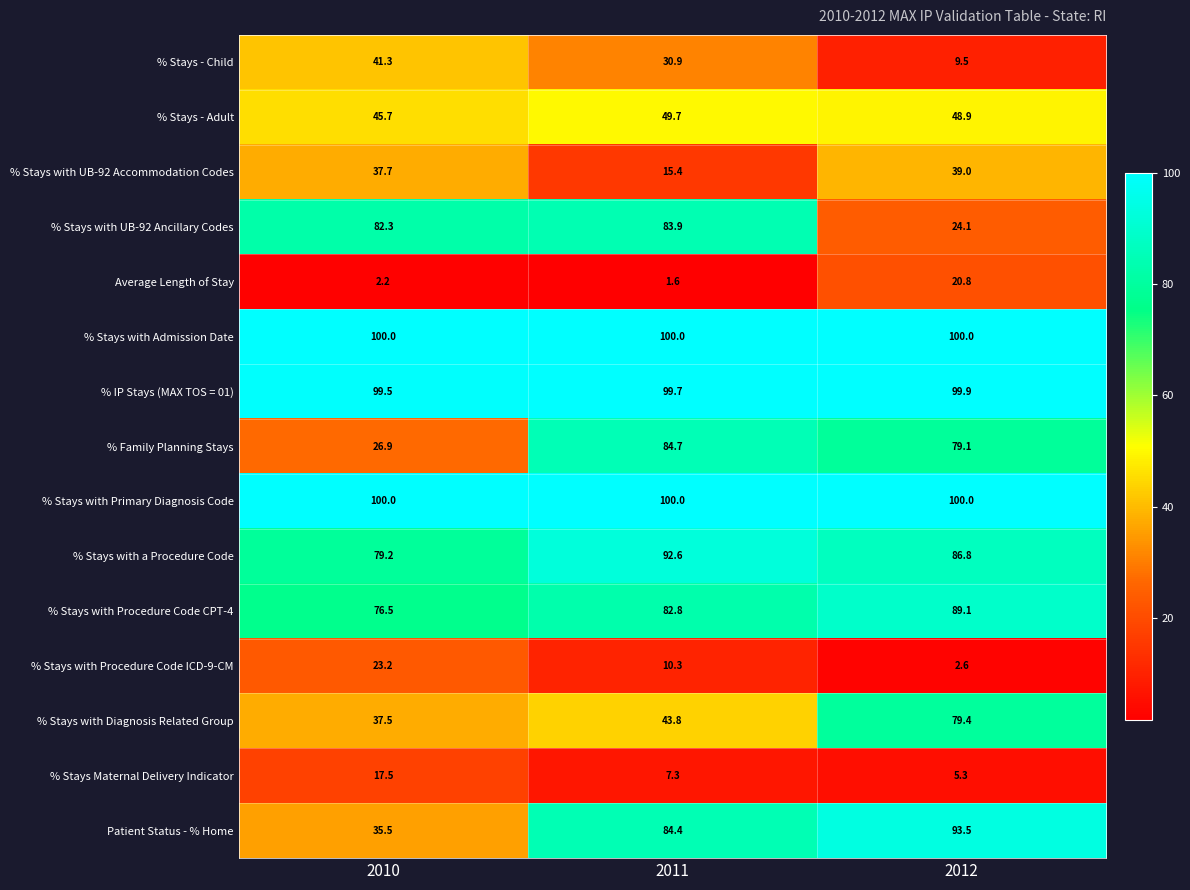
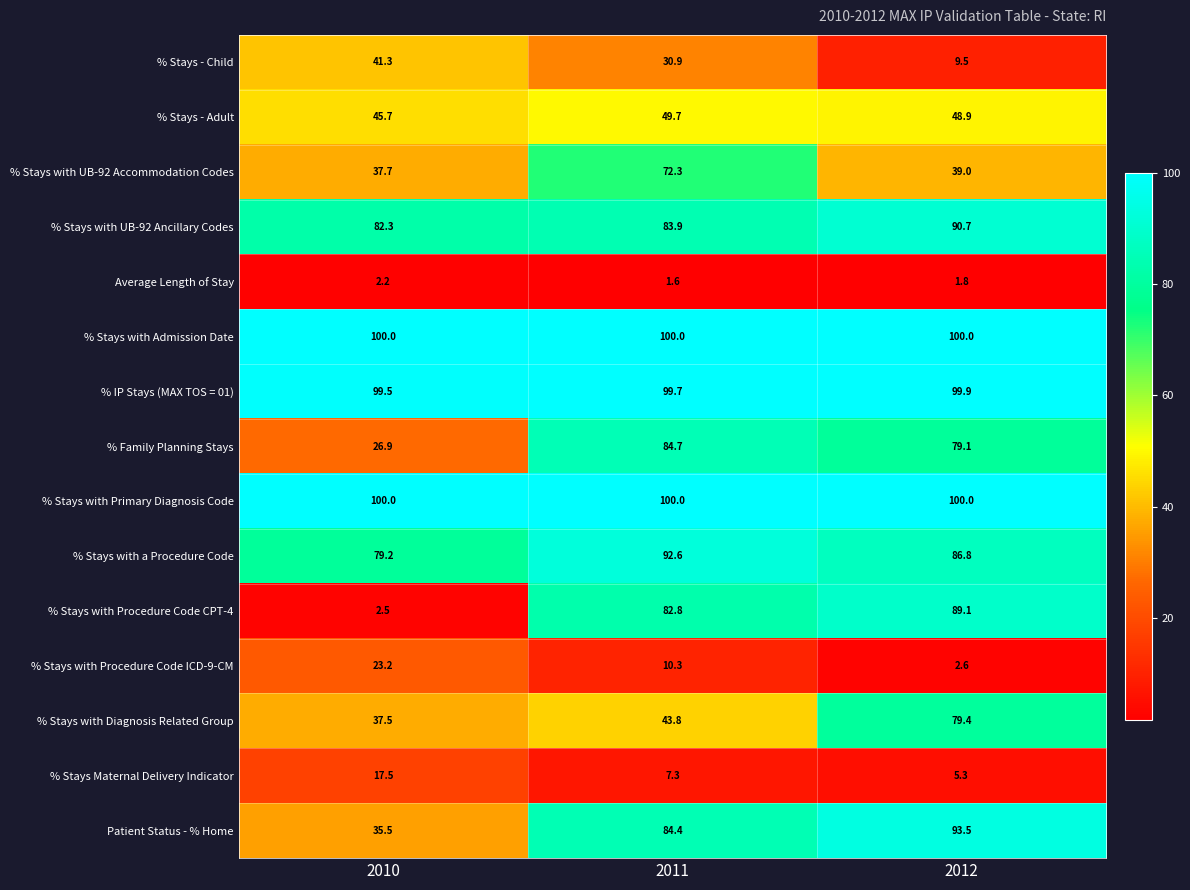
  {
    "% Stays - Child": {
      "2010": 41.3,
      "2011": 30.9,
      "2012": 9.5
    },
    "% Stays - Adult": {
      "2010": 45.7,
      "2011": 49.7,
      "2012": 48.9
    },
    "% Stays with UB-92 Accommodation Codes": {
      "2010": 37.7,
-     "2011": 15.4,
+     "2011": 72.3,
      "2012": 39.0
    },
    "% Stays with UB-92 Ancillary Codes": {
      "2010": 82.3,
      "2011": 83.9,
-     "2012": 24.1
+     "2012": 90.7
    },
    "Average Length of Stay": {
      "2010": 2.2,
      "2011": 1.6,
-     "2012": 20.8
+     "2012": 1.8
    },
    "% Stays with Admission Date": {
      "2010": 100.0,
      "2011": 100.0,
      "2012": 100.0
    },
    "% IP Stays (MAX TOS = 01)": {
      "2010": 99.5,
      "2011": 99.7,
      "2012": 99.9
    },
    "% Family Planning Stays": {
      "2010": 26.9,
      "2011": 84.7,
      "2012": 79.1
    },
    "% Stays with Primary Diagnosis Code": {
      "2010": 100.0,
      "2011": 100.0,
      "2012": 100.0
    },
    "% Stays with a Procedure Code": {
      "2010": 79.2,
      "2011": 92.6,
      "2012": 86.8
    },
    "% Stays with Procedure Code CPT-4": {
-     "2010": 76.5,
+     "2010": 2.5,
      "2011": 82.8,
      "2012": 89.1
    },
    "% Stays with Procedure Code ICD-9-CM": {
      "2010": 23.2,
      "2011": 10.3,
      "2012": 2.6
    },
    "% Stays with Diagnosis Related Group": {
      "2010": 37.5,
      "2011": 43.8,
      "2012": 79.4
    },
    "% Stays Maternal Delivery Indicator": {
      "2010": 17.5,
      "2011": 7.3,
      "2012": 5.3
    },
    "Patient Status - % Home": {
      "2010": 35.5,
      "2011": 84.4,
      "2012": 93.5
    }
  }
